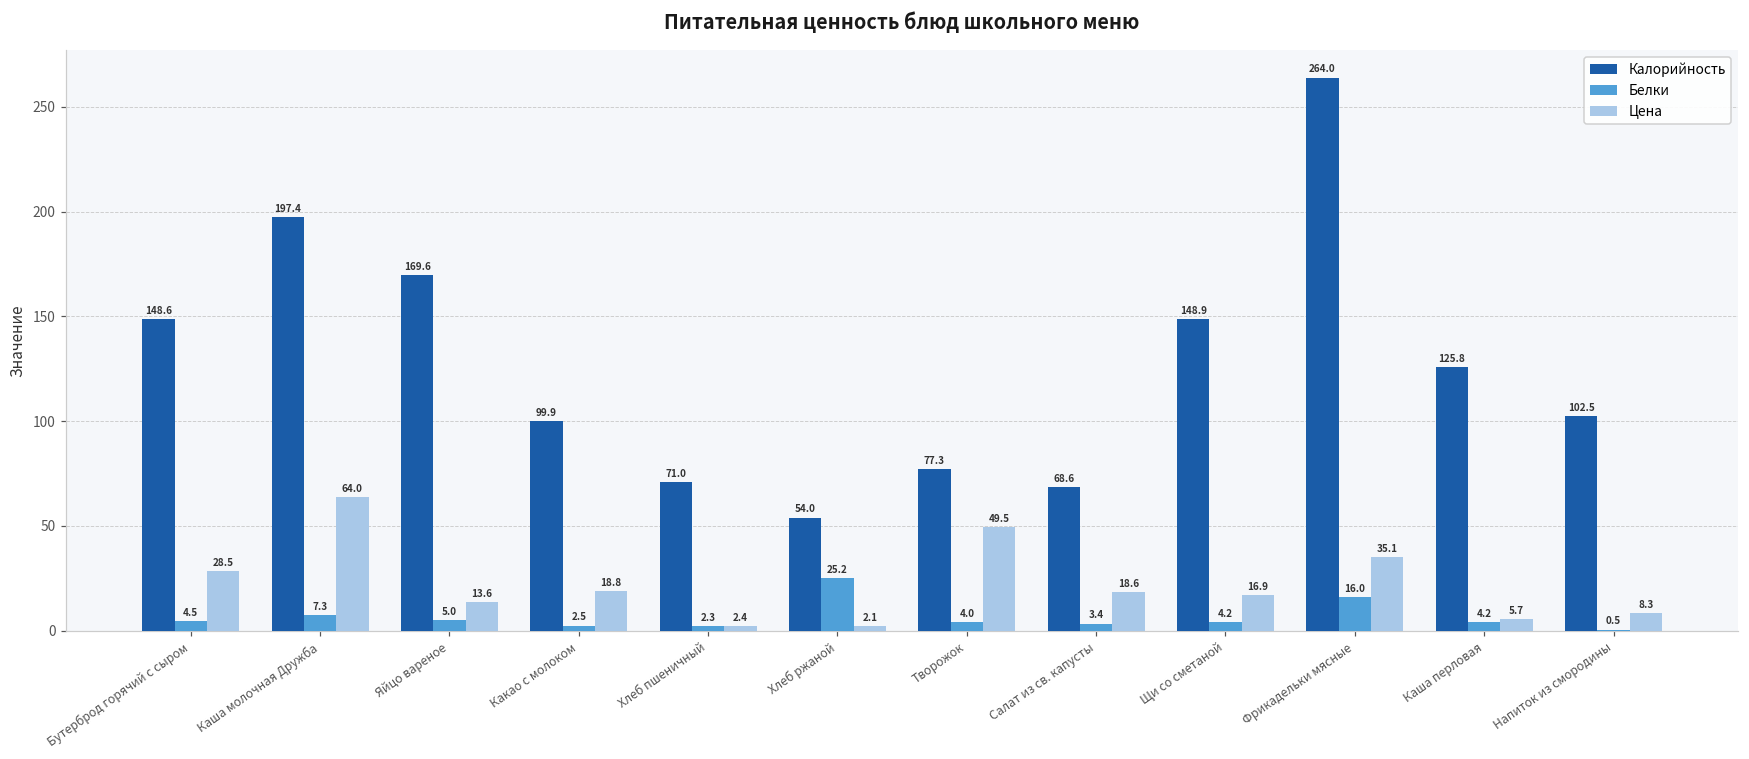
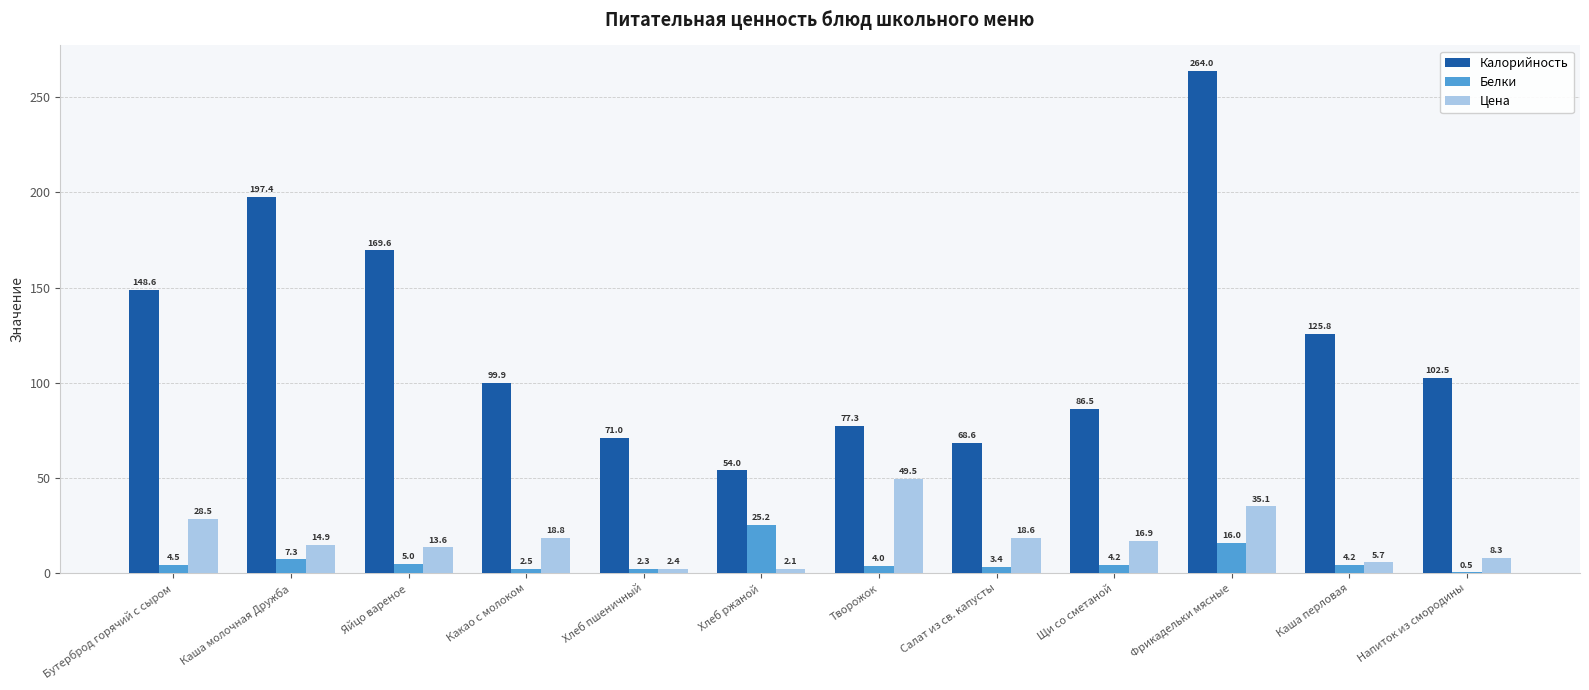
  {
    "Калорийность": {
      "Бутерброд горячий с сыром": 148.6,
      "Каша молочная Дружба": 197.4,
      "Яйцо вареное": 169.6,
      "Какао с молоком": 99.9,
      "Хлеб пшеничный": 71.0,
      "Хлеб ржаной": 54.0,
      "Творожок": 77.3,
      "Салат из св. капусты": 68.6,
-     "Щи со сметаной": 148.9,
+     "Щи со сметаной": 86.5,
      "Фрикадельки мясные": 264.0,
      "Каша перловая": 125.8,
      "Напиток из смородины": 102.5
    },
    "Белки": {
      "Бутерброд горячий с сыром": 4.5,
      "Каша молочная Дружба": 7.3,
      "Яйцо вареное": 5.0,
      "Какао с молоком": 2.5,
      "Хлеб пшеничный": 2.3,
      "Хлеб ржаной": 25.2,
      "Творожок": 4.0,
      "Салат из св. капусты": 3.4,
      "Щи со сметаной": 4.2,
      "Фрикадельки мясные": 16.0,
      "Каша перловая": 4.2,
      "Напиток из смородины": 0.5
    },
    "Цена": {
      "Бутерброд горячий с сыром": 28.5,
-     "Каша молочная Дружба": 64.0,
+     "Каша молочная Дружба": 14.9,
      "Яйцо вареное": 13.6,
      "Какао с молоком": 18.8,
      "Хлеб пшеничный": 2.4,
      "Хлеб ржаной": 2.1,
      "Творожок": 49.5,
      "Салат из св. капусты": 18.6,
      "Щи со сметаной": 16.9,
      "Фрикадельки мясные": 35.1,
      "Каша перловая": 5.7,
      "Напиток из смородины": 8.3
    }
  }
